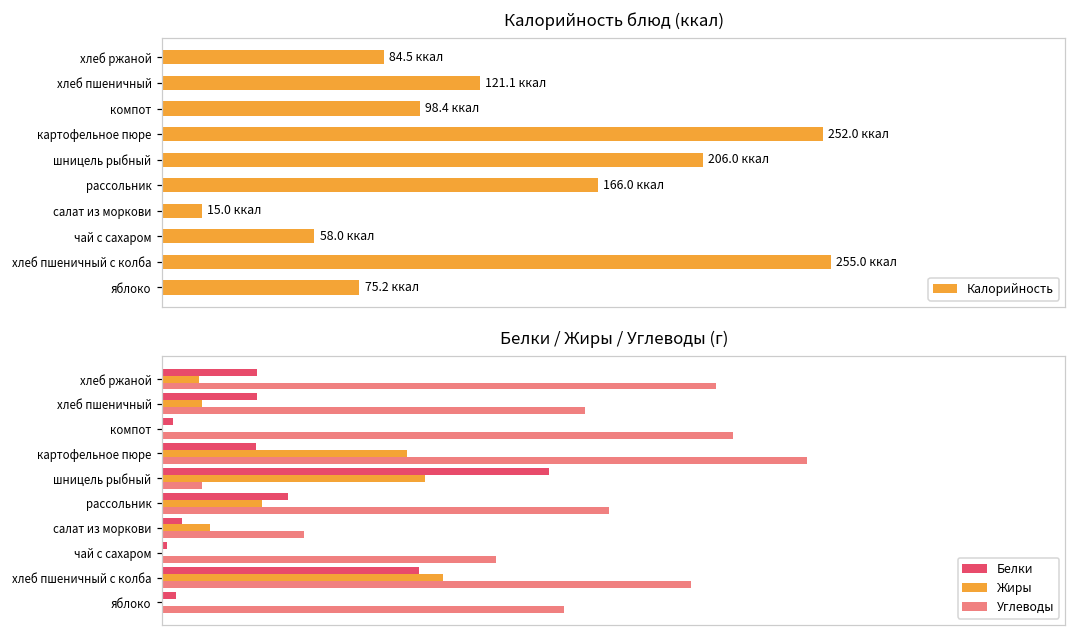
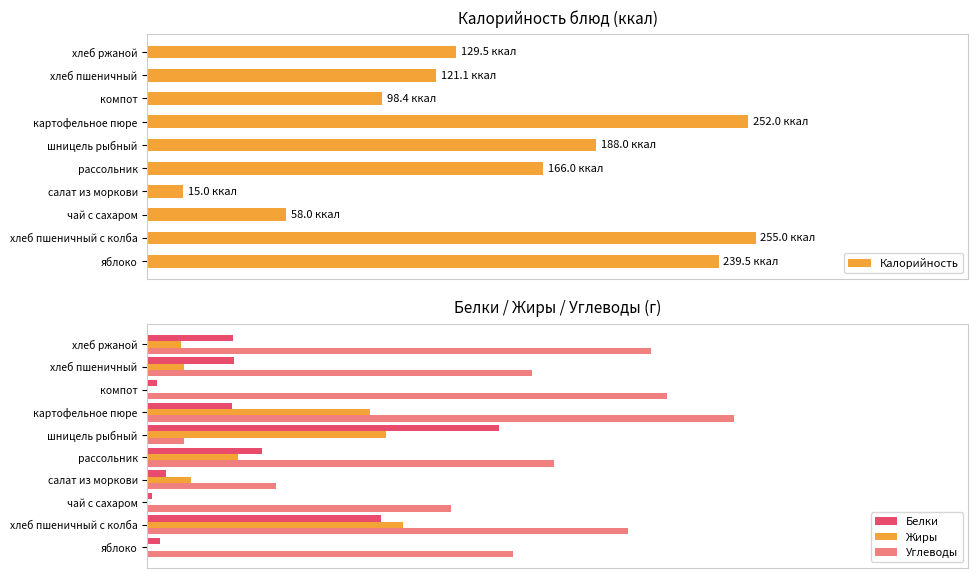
  {
    "Калорийность блюд (ккал)": {
-     "хлеб ржаной": 84.5,
+     "хлеб ржаной": 129.5,
      "хлеб пшеничный": 121.1,
      "компот": 98.4,
      "картофельное пюре": 252.0,
-     "шницель рыбный": 206.0,
+     "шницель рыбный": 188.0,
      "рассольник": 166.0,
      "салат из моркови": 15.0,
      "чай с сахаром": 58.0,
      "хлеб пшеничный с колба": 255.0,
-     "яблоко": 75.2
+     "яблоко": 239.5
    }
  }
